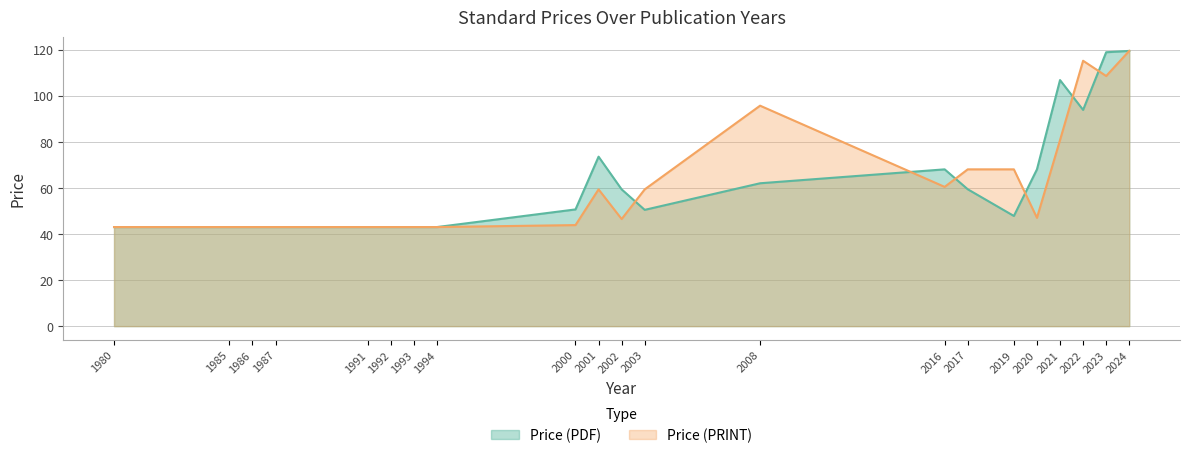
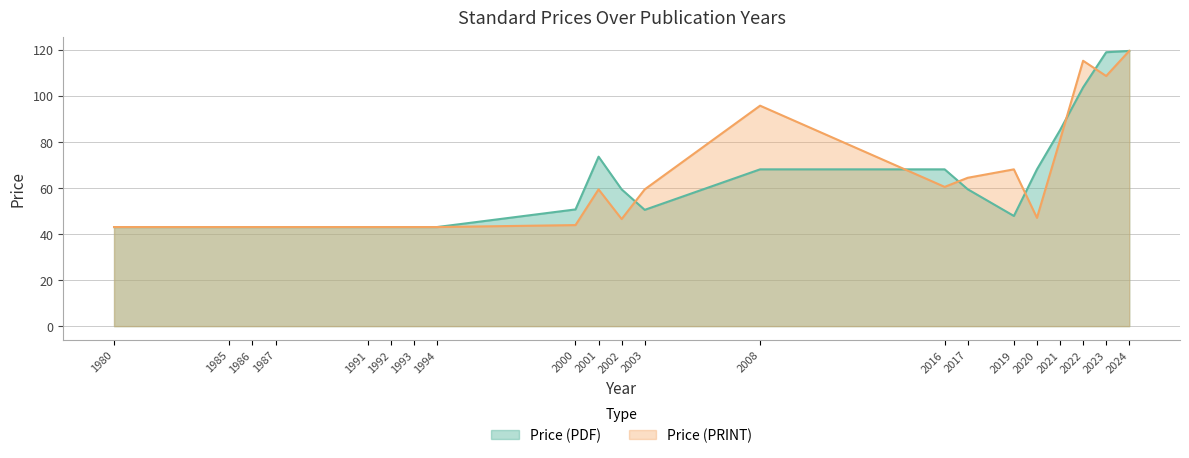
  {
    "Price (PDF)": {
      "2000": 51,
      "2001": 74,
      "2002": 59,
      "2003": 50,
-     "2008": 62,
+     "2008": 68,
      "2016": 68,
      "2017": 59,
      "2019": 48,
      "2020": 68,
-     "2021": 107,
-     "2022": 94,
+     "2021": 85,
+     "2022": 104,
      "2023": 119
    },
    "Price (PRINT)": {
      "2000": 44,
      "2001": 59,
      "2002": 46,
      "2003": 59,
      "2008": 96,
      "2016": 60,
-     "2017": 68,
+     "2017": 64,
      "2019": 68,
      "2020": 47,
      "2021": 81,
      "2022": 115,
      "2023": 109
    }
  }
